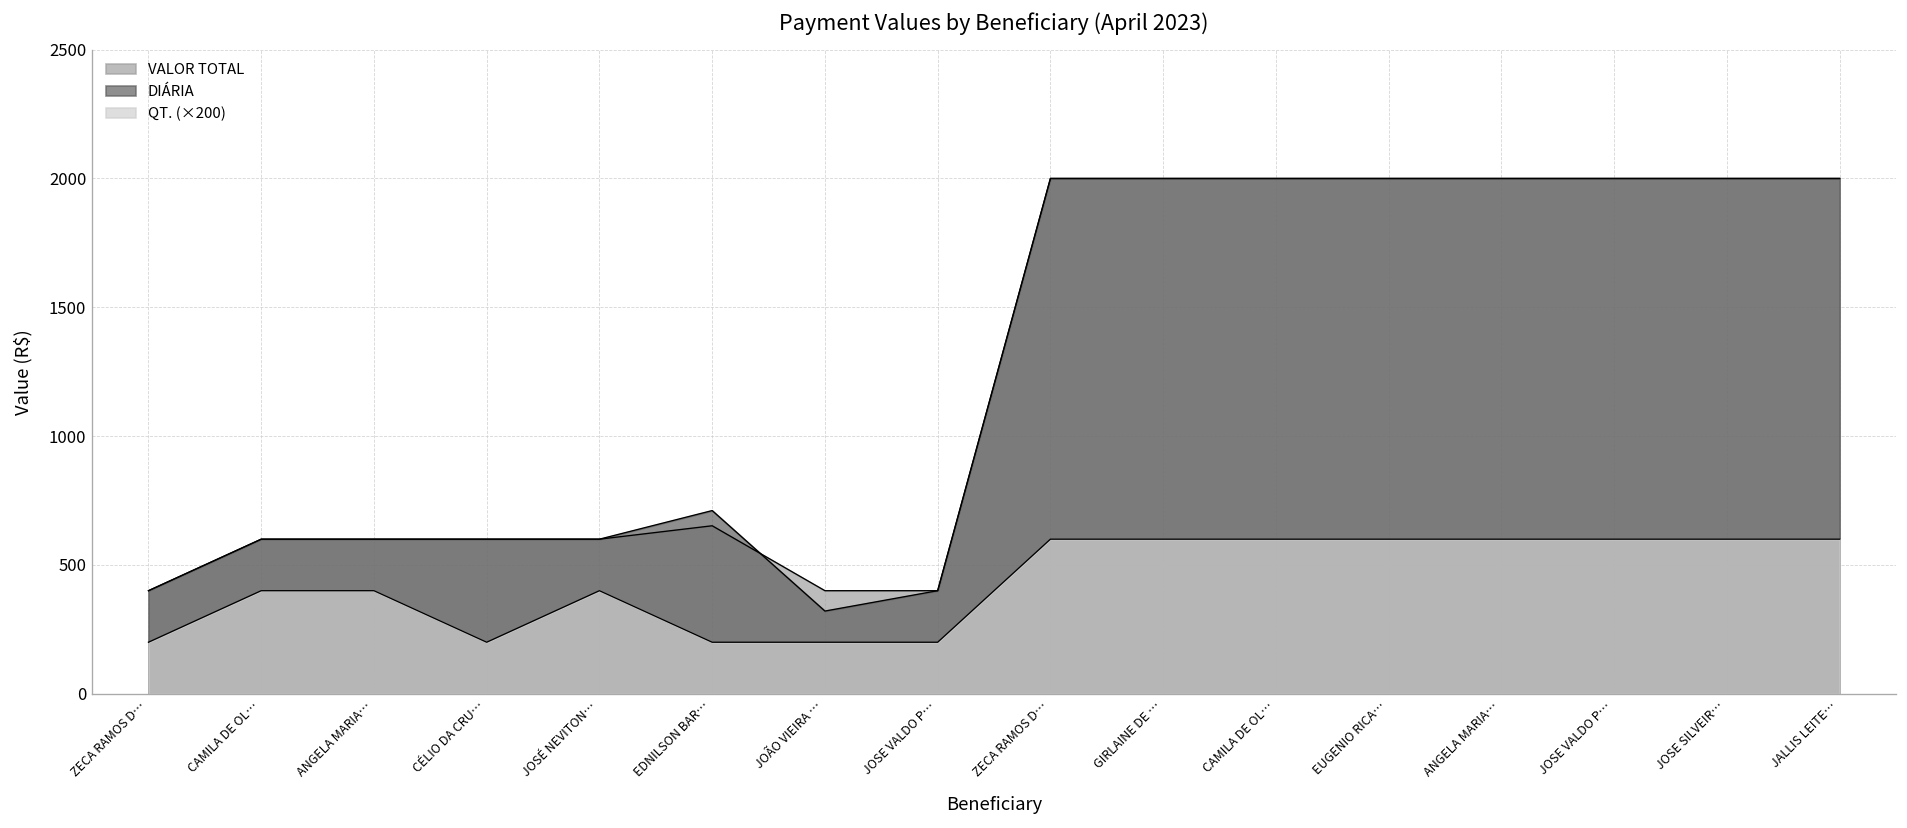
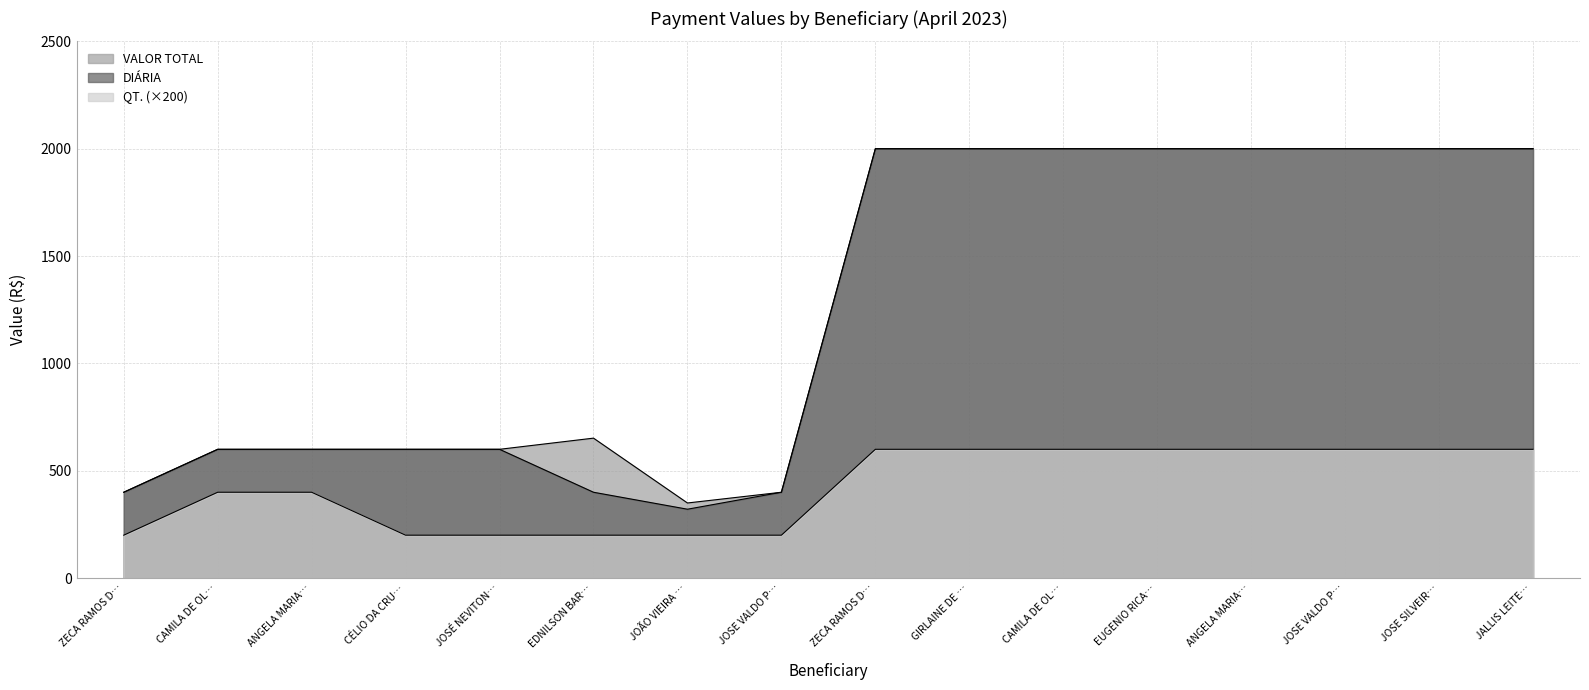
  {
    "VALOR TOTAL": {
      "EDNILSON BAR…": 650,
-     "JOÃO VIEIRA …": 400
+     "JOÃO VIEIRA …": 350
    },
    "DIÁRIA": {
-     "EDNILSON BAR…": 710,
+     "EDNILSON BAR…": 400,
      "JOÃO VIEIRA …": 320
    },
    "QT. (×200)": {
      "CÉLIO DA CRU…": 200,
-     "JOSÉ NEVITON…": 400,
+     "JOSÉ NEVITON…": 200,
      "EDNILSON BAR…": 200,
      "JOÃO VIEIRA …": 200,
      "GIRLAINE DE …": 600,
      "EUGENIO RICA…": 600,
      "JOSE SILVEIR…": 600,
      "JALLIS LEITE…": 600
    }
  }
